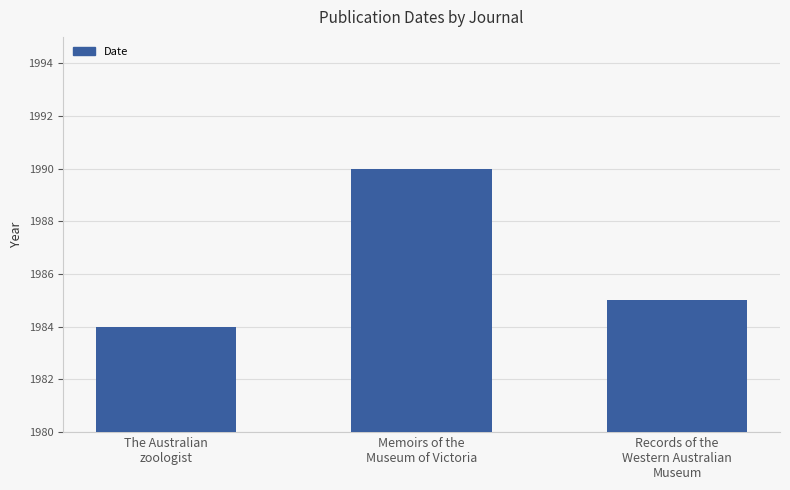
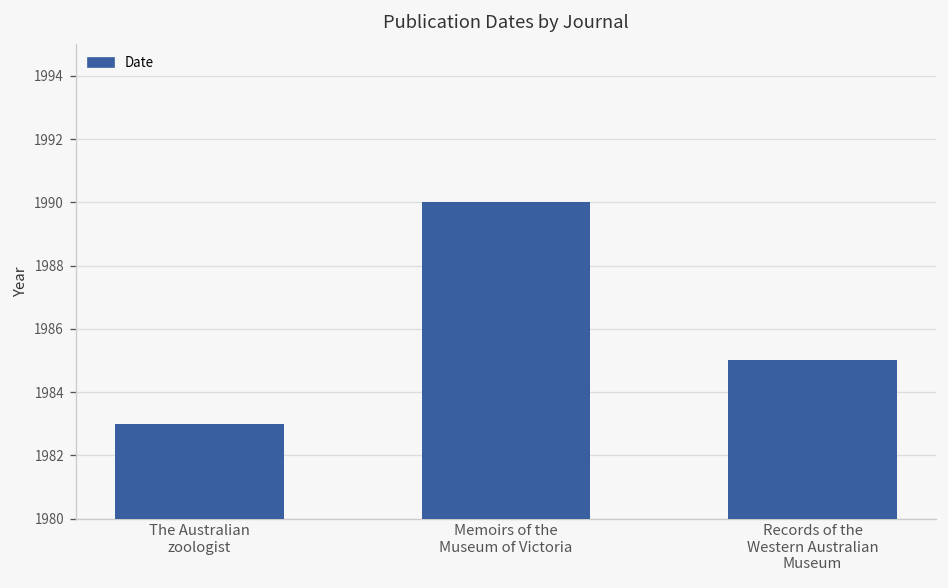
  {
-   "The Australian zoologist": 1984,
+   "The Australian zoologist": 1983,
    "Memoirs of the Museum of Victoria": 1990,
    "Records of the Western Australian Museum": 1985
  }
